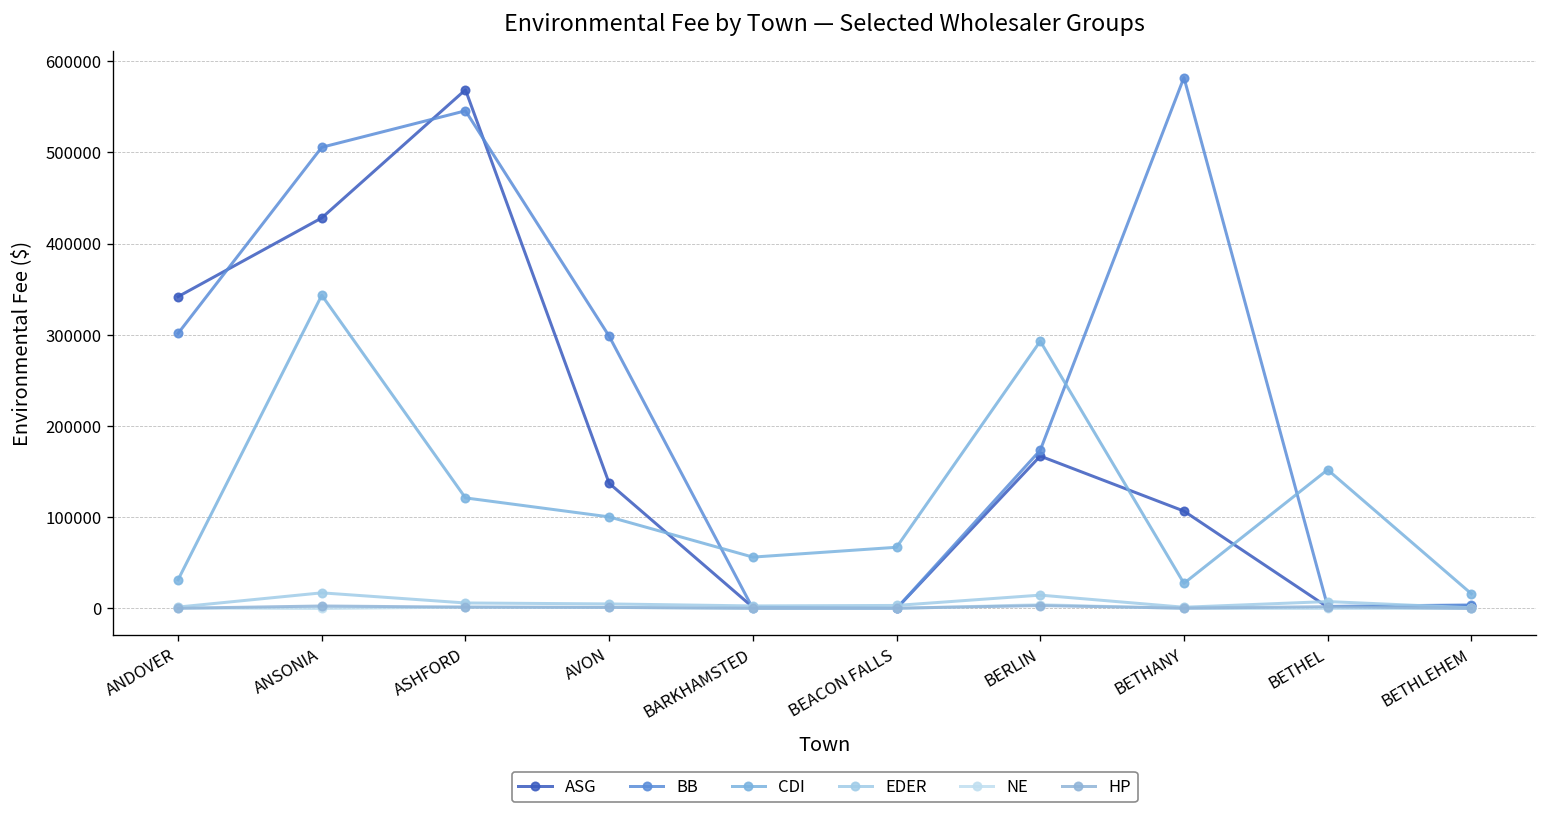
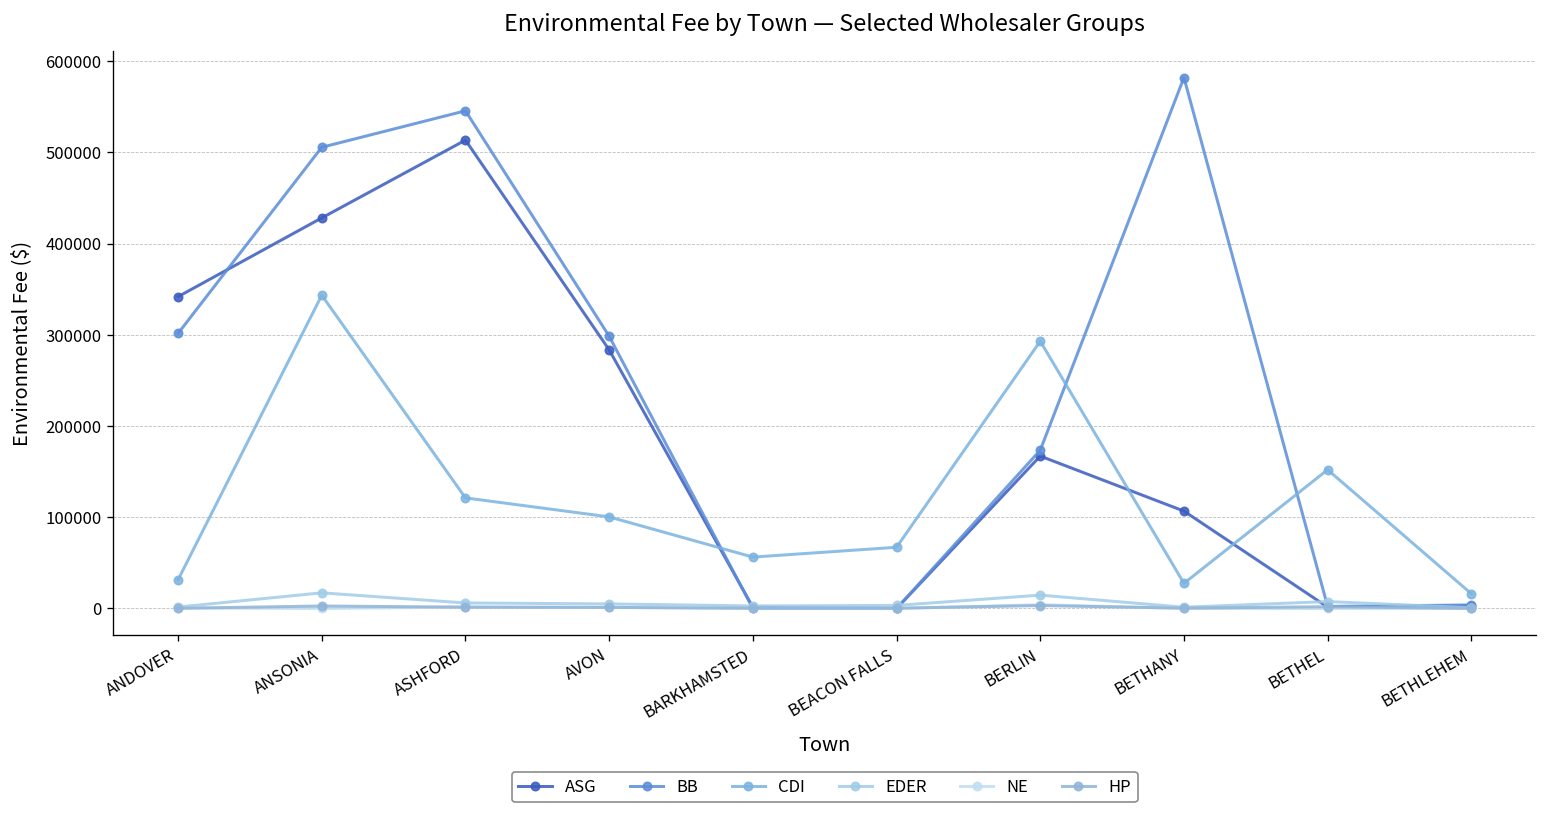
  {
    "ASG": {
      "ANDOVER": 340000,
      "ANSONIA": 430000,
-     "ASHFORD": 570000,
-     "AVON": 140000,
+     "ASHFORD": 510000,
+     "AVON": 280000,
      "BERLIN": 170000,
      "BETHANY": 110000
    }
  }
